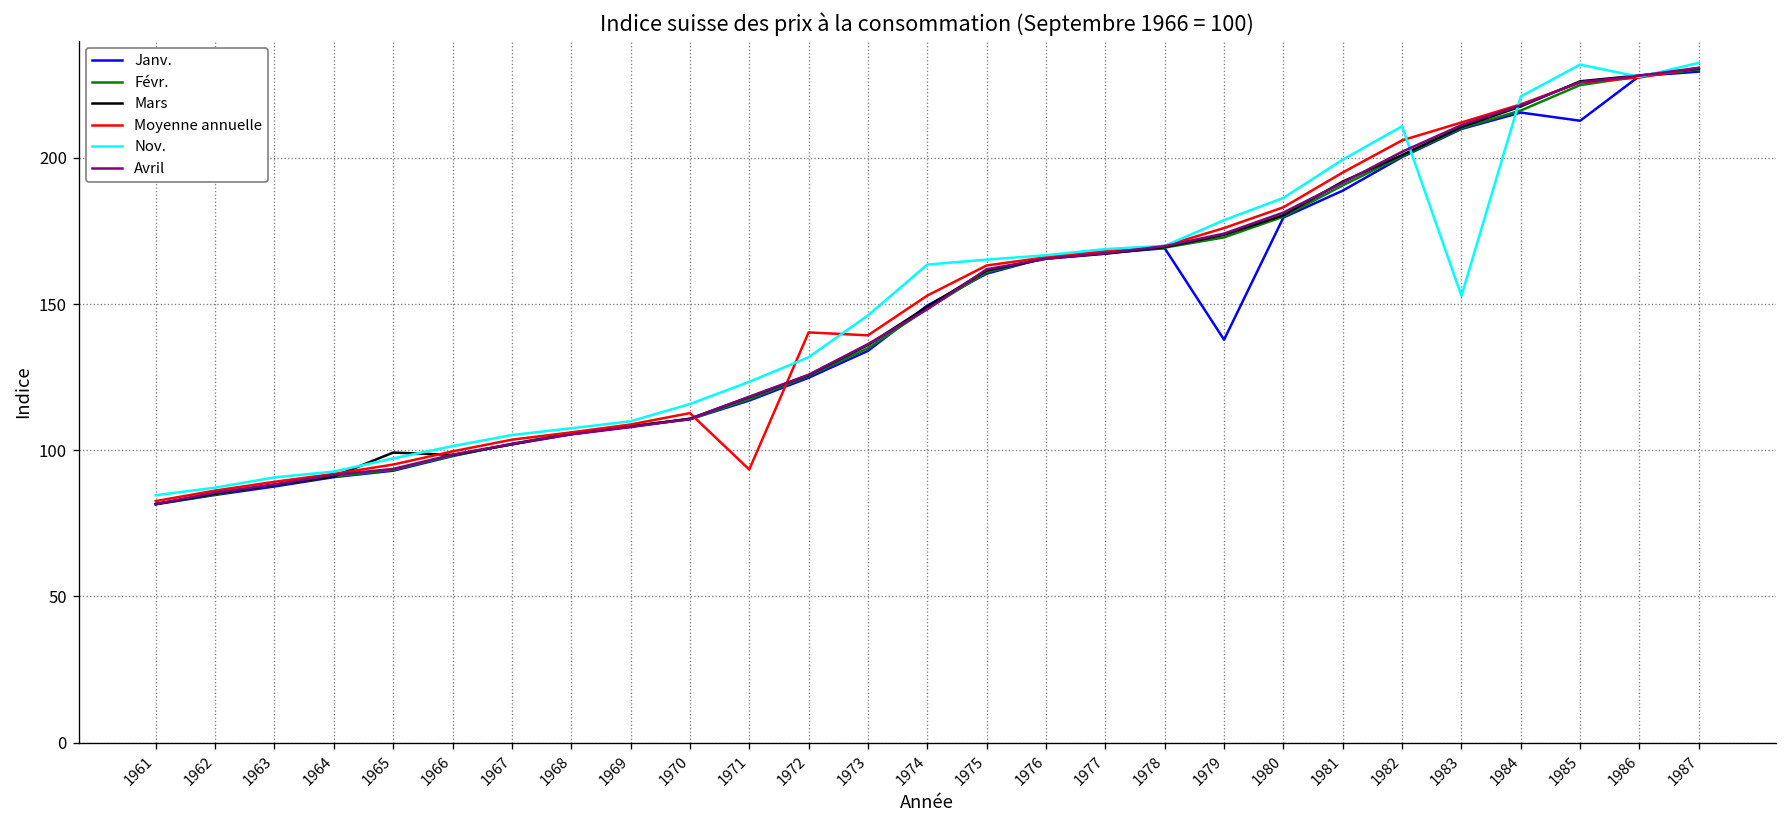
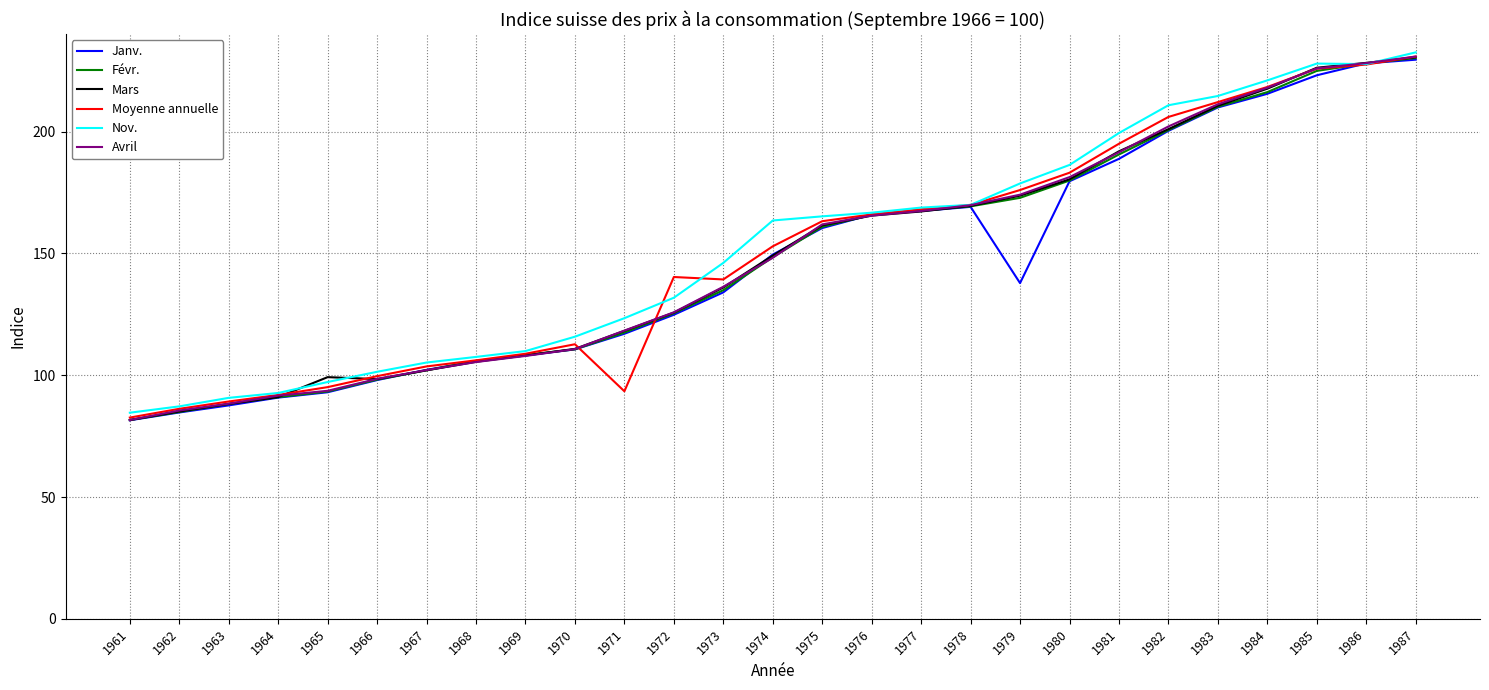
  {
    "Janv.": {
      "1979": 138,
      "1981": 189,
-     "1985": 213
+     "1985": 223
    },
    "Mars": {
      "1965": 99
    },
    "Moyenne annuelle": {
      "1965": 95,
      "1966": 100,
      "1967": 104,
      "1970": 113,
      "1971": 93,
      "1972": 140,
      "1973": 139,
      "1974": 153,
      "1975": 163,
      "1979": 176,
      "1980": 183,
      "1981": 195,
      "1982": 206
    },
    "Nov.": {
      "1961": 85,
      "1963": 91,
      "1965": 97,
      "1966": 101,
      "1967": 105,
      "1968": 108,
      "1969": 110,
      "1970": 116,
      "1971": 123,
      "1972": 132,
      "1973": 146,
      "1974": 164,
      "1975": 165,
      "1979": 179,
      "1980": 186,
      "1981": 199,
      "1982": 211,
-     "1983": 153,
+     "1983": 215,
      "1984": 221,
-     "1985": 232,
+     "1985": 228,
      "1987": 233
    },
    "Avril": {
      "1982": 202
    }
  }
